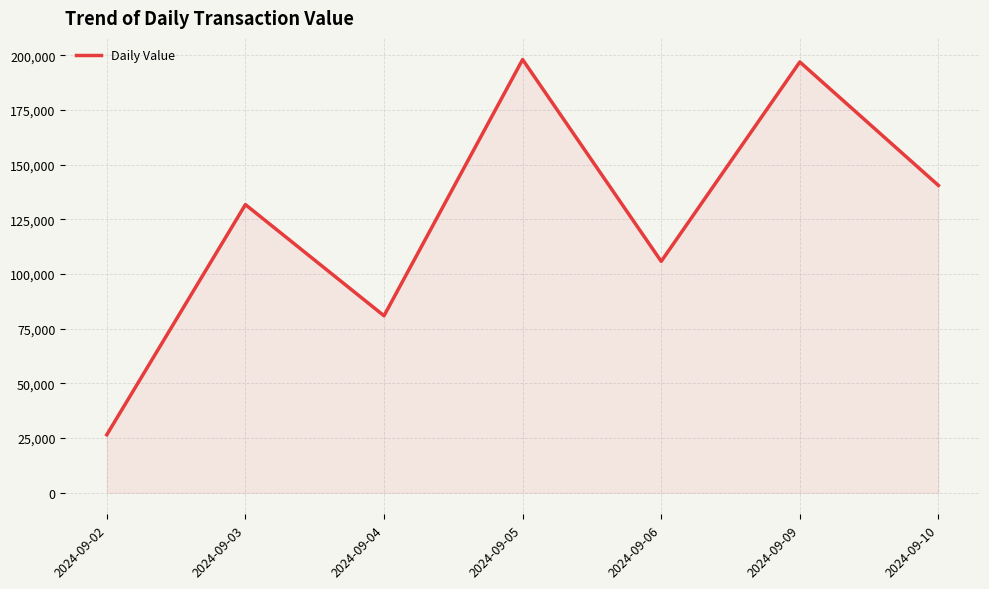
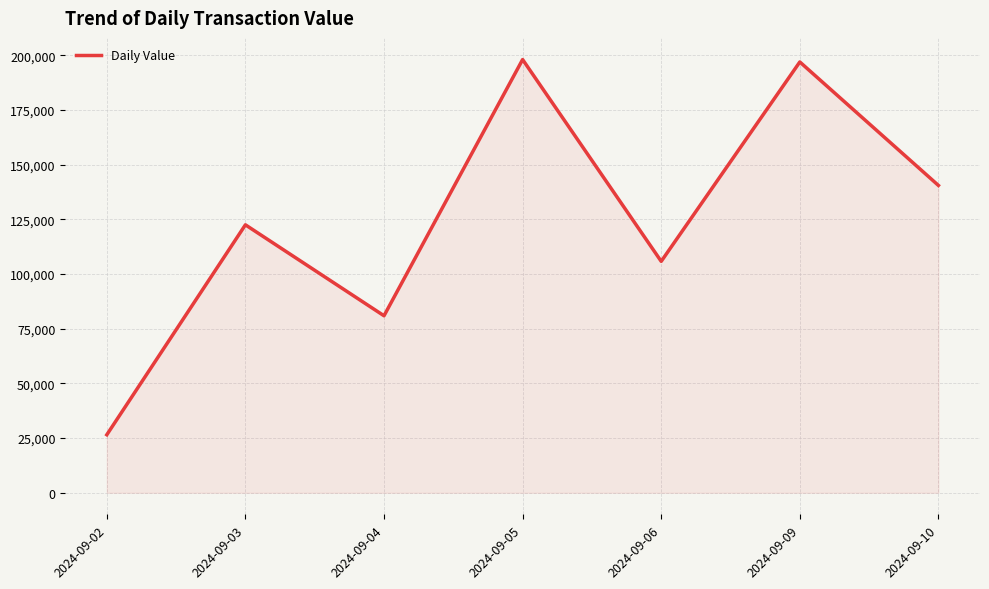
  {
    "2024-09-02": "27,000",
-   "2024-09-03": "132,000",
+   "2024-09-03": "122,000",
    "2024-09-04": "81,000",
    "2024-09-05": "198,000",
    "2024-09-06": "106,000",
    "2024-09-09": "197,000",
    "2024-09-10": "140,000"
  }
